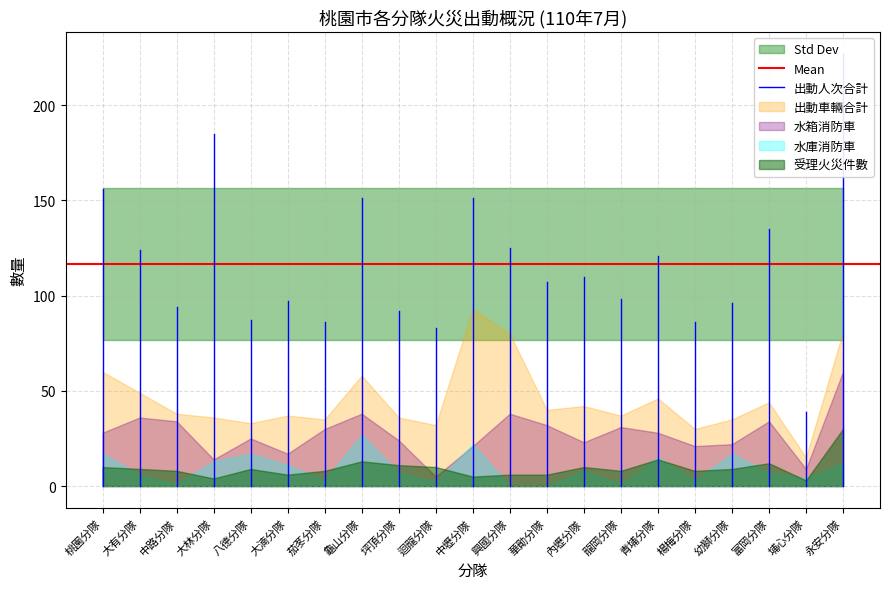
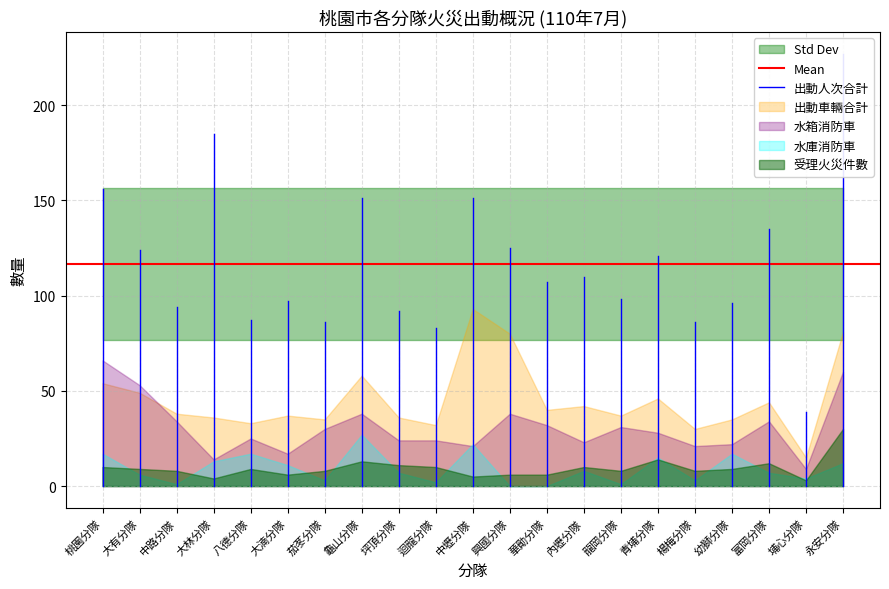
  {
    "出動車輛合計": {
-     "桃園分隊": 60,
+     "桃園分隊": 54,
      "大有分隊": 49,
      "中路分隊": 38,
      "大林分隊": 36,
      "八德分隊": 33,
      "大湳分隊": 37,
      "茄苳分隊": 35,
      "龜山分隊": 58,
      "坪頂分隊": 36,
      "迴龍分隊": 32,
      "中壢分隊": 93,
      "興國分隊": 80,
      "華勛分隊": 40,
      "內壢分隊": 42,
      "龍岡分隊": 37,
      "青埔分隊": 46,
      "楊梅分隊": 30,
      "幼獅分隊": 35,
      "富岡分隊": 44,
      "埔心分隊": 15,
      "永安分隊": 81
    },
    "水箱消防車": {
-     "桃園分隊": 28,
-     "大有分隊": 36,
+     "桃園分隊": 66,
+     "大有分隊": 53,
      "中路分隊": 34,
      "八德分隊": 25,
      "大湳分隊": 17,
      "茄苳分隊": 30,
      "龜山分隊": 38,
      "坪頂分隊": 24,
-     "迴龍分隊": 5,
+     "迴龍分隊": 24,
      "興國分隊": 38,
      "華勛分隊": 32,
      "內壢分隊": 23,
      "龍岡分隊": 31,
      "青埔分隊": 28,
      "楊梅分隊": 21,
      "幼獅分隊": 22,
      "富岡分隊": 34,
      "埔心分隊": 9,
      "永安分隊": 60
    },
    "水庫消防車": {
      "桃園分隊": 17,
      "大有分隊": 6,
      "八德分隊": 17,
      "大湳分隊": 11,
      "茄苳分隊": 3,
      "龜山分隊": 27,
      "坪頂分隊": 7,
      "迴龍分隊": 2,
      "內壢分隊": 8,
      "楊梅分隊": 3,
      "幼獅分隊": 17,
      "富岡分隊": 7,
      "永安分隊": 12
    }
  }
